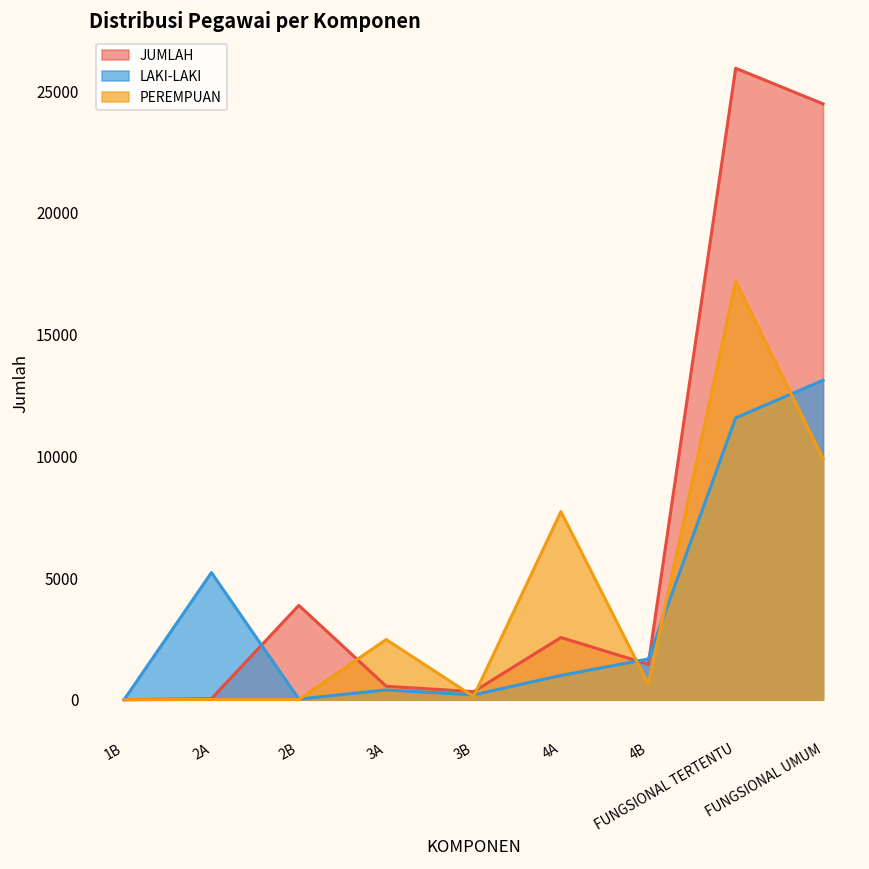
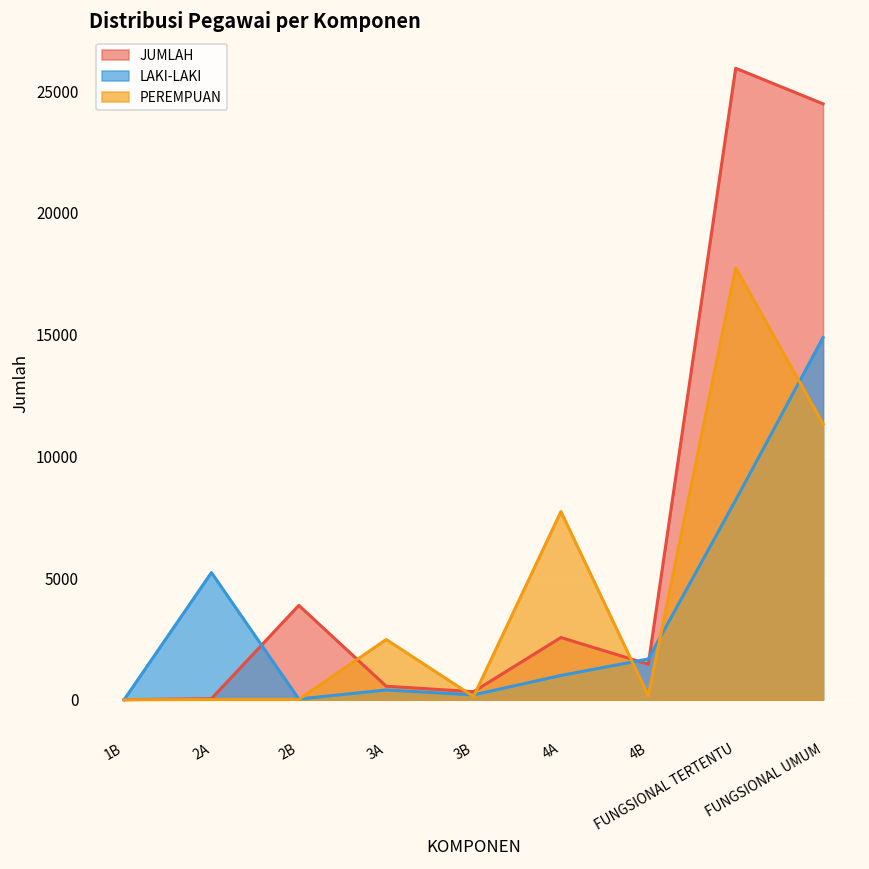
  {
    "JUMLAH": {
      "2B": 3900,
      "3A": 600,
      "3B": 300,
      "4A": 2600,
      "4B": 1500,
      "FUNGSIONAL TERTENTU": 25900,
      "FUNGSIONAL UMUM": 24500
    },
    "LAKI-LAKI": {
      "2A": 5200,
      "3A": 400,
      "4A": 1000,
      "4B": 1700,
-     "FUNGSIONAL TERTENTU": 11600,
-     "FUNGSIONAL UMUM": 13100
+     "FUNGSIONAL TERTENTU": 8200,
+     "FUNGSIONAL UMUM": 14900
    },
    "PEREMPUAN": {
      "3A": 2500,
      "4A": 7700,
-     "4B": 600,
-     "FUNGSIONAL TERTENTU": 17200,
-     "FUNGSIONAL UMUM": 9900
+     "4B": 200,
+     "FUNGSIONAL TERTENTU": 17700,
+     "FUNGSIONAL UMUM": 11300
    }
  }
